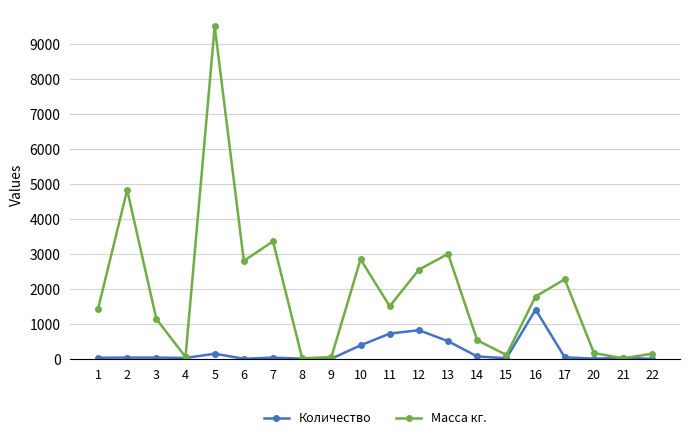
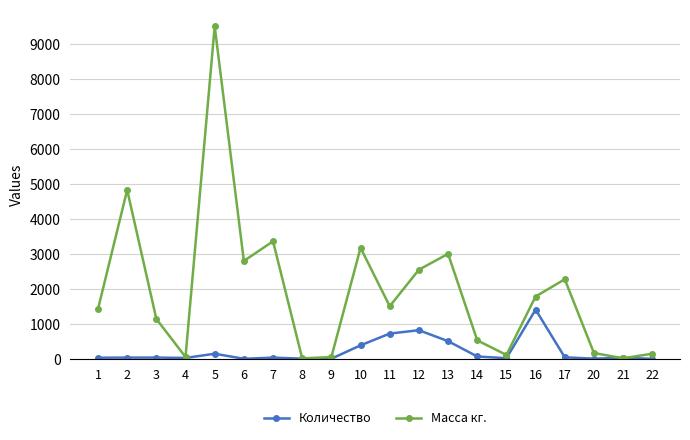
  {
    "Количество": {
      "1": 0,
      "2": 0,
      "3": 0,
      "5": 100,
      "6": 0,
      "7": 0,
      "10": 400,
      "11": 700,
      "12": 800,
      "13": 500,
      "14": 100,
      "15": 0,
      "16": 1400,
      "17": 0,
      "20": 0,
      "22": 0
    },
    "Масса кг.": {
      "1": 1400,
      "2": 4800,
      "3": 1100,
      "5": 9500,
      "6": 2800,
      "7": 3400,
-     "10": 2800,
+     "10": 3200,
      "11": 1500,
      "12": 2500,
      "13": 3000,
      "14": 500,
      "15": 100,
      "16": 1800,
      "17": 2300,
      "20": 200,
      "22": 100
    }
  }
